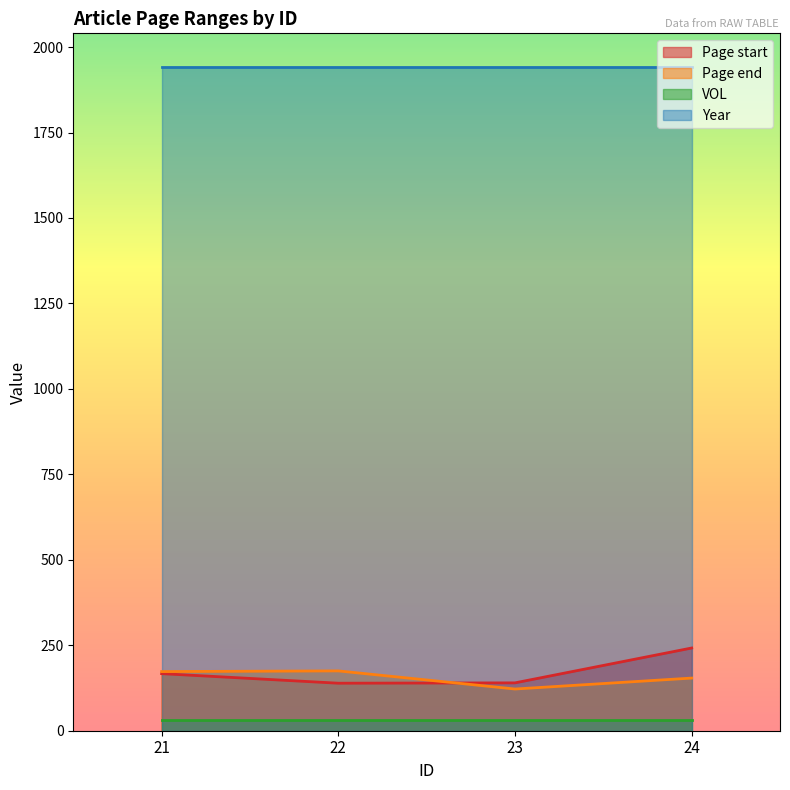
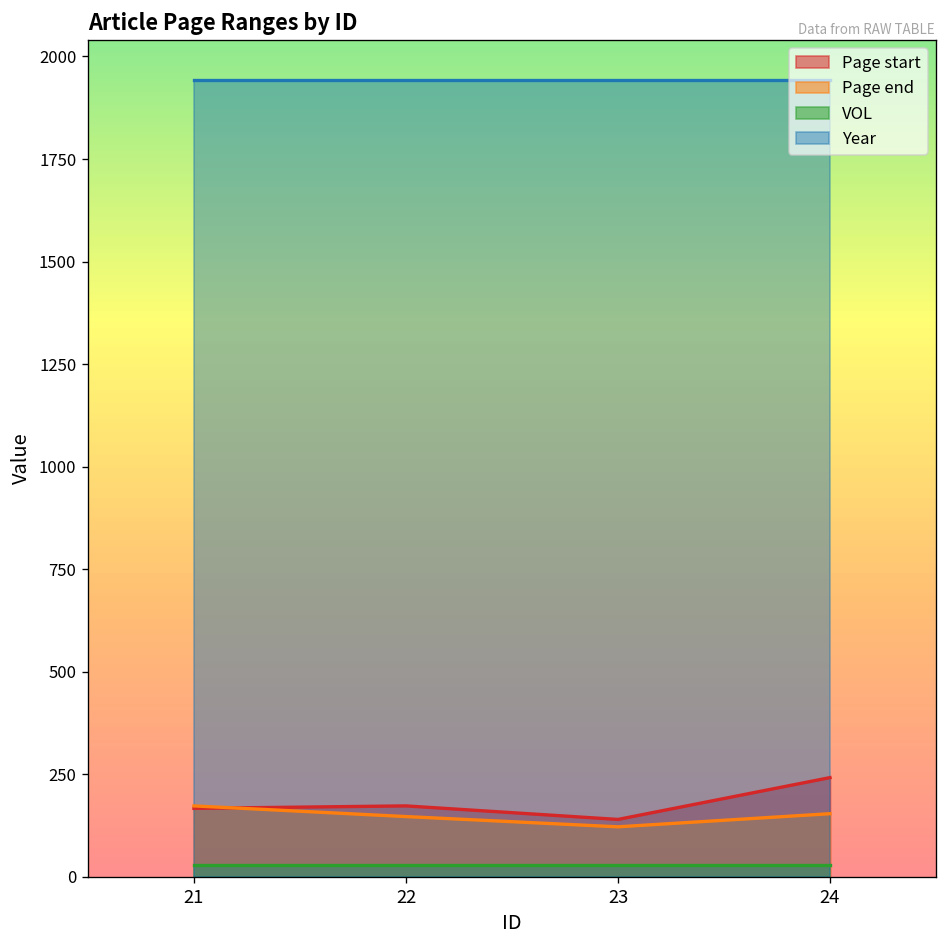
  {
    "Page start": {
-     "22": 140,
+     "22": 170,
      "23": 140,
      "24": 240
    },
    "Page end": {
-     "22": 180,
+     "22": 150,
      "23": 120,
      "24": 150
    },
    "VOL": {
      "21": 30,
      "22": 30,
      "23": 30,
      "24": 30
    },
    "Year": {
      "21": 1940,
      "22": 1940,
      "23": 1940
    }
  }
